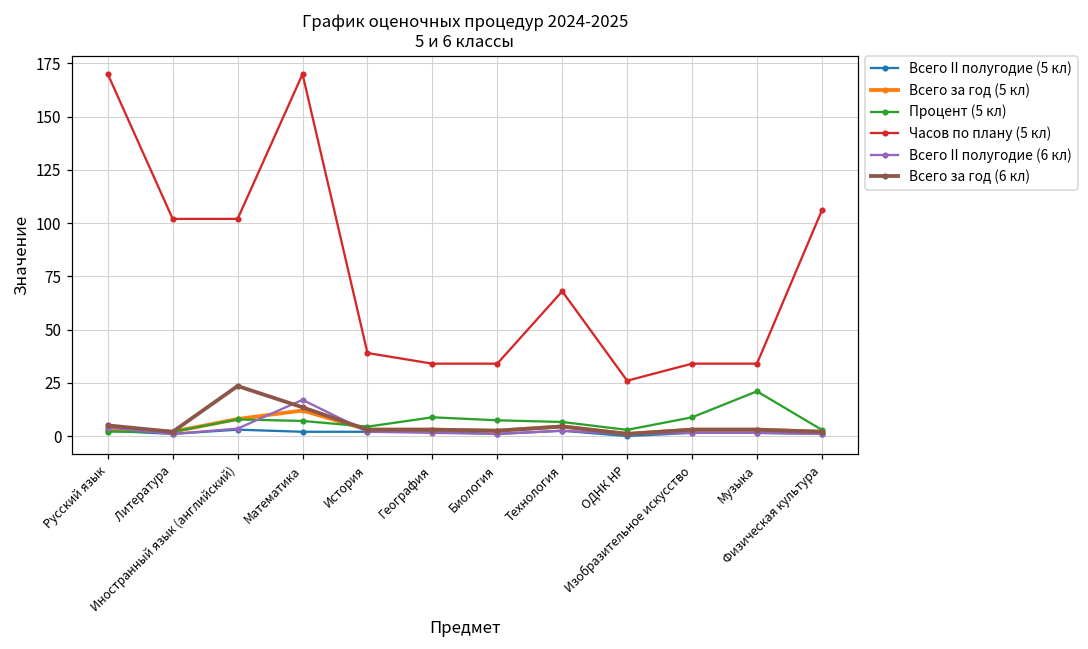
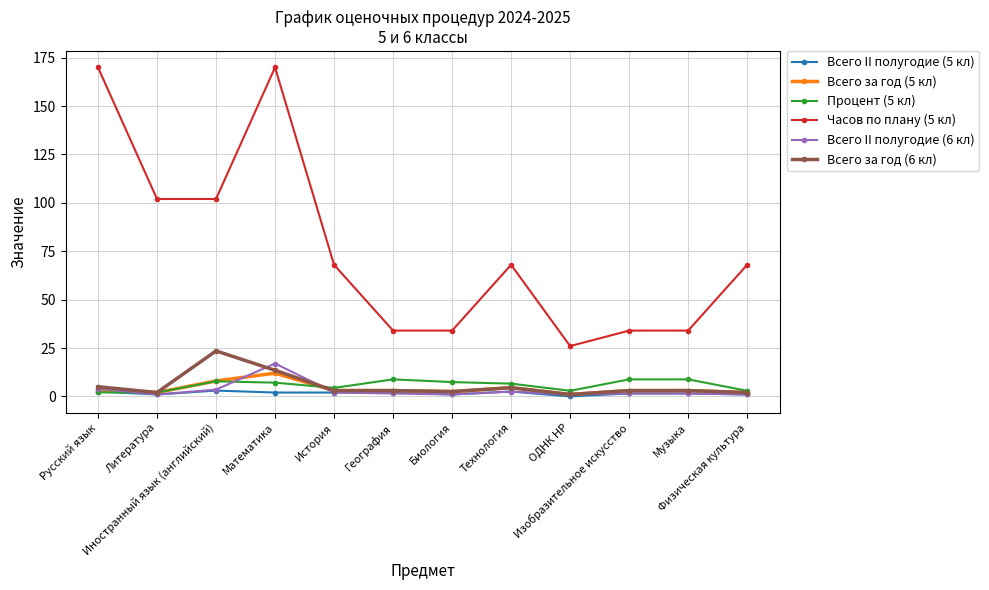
  {
    "Всего II полугодие (5 кл)": {
      "Математика": 2
    },
    "Всего за год (5 кл)": {
      "Математика": 12
    },
    "Процент (5 кл)": {
      "Математика": 7,
      "История": 4,
      "География": 9,
      "Биология": 7,
      "Технология": 7,
      "ОДНК НР": 3,
      "Изобразительное искусство": 9,
-     "Музыка": 21
+     "Музыка": 9
    },
    "Часов по плану (5 кл)": {
      "Русский язык": 170,
      "Литература": 102,
      "Иностранный язык (английский)": 102,
      "Математика": 170,
-     "История": 39,
+     "История": 68,
      "География": 34,
      "Биология": 34,
      "Технология": 68,
      "ОДНК НР": 26,
      "Изобразительное искусство": 34,
      "Музыка": 34,
-     "Физическая культура": 106
+     "Физическая культура": 68
    },
    "Всего II полугодие (6 кл)": {
      "Математика": 17
    },
    "Всего за год (6 кл)": {
      "Иностранный язык (английский)": 24,
      "Математика": 14
    }
  }
